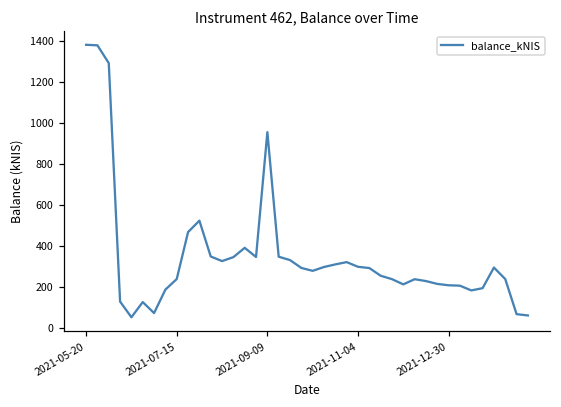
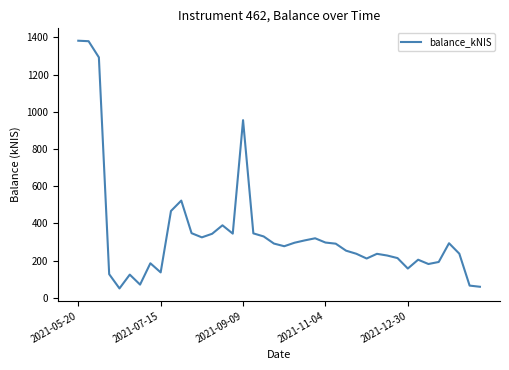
  {
    "2021-05-20": 1380,
-   "2021-07-15": 240,
+   "2021-07-15": 140,
    "2021-09-09": 960,
    "2021-11-04": 300,
-   "2021-12-30": 210
+   "2021-12-30": 160
  }
